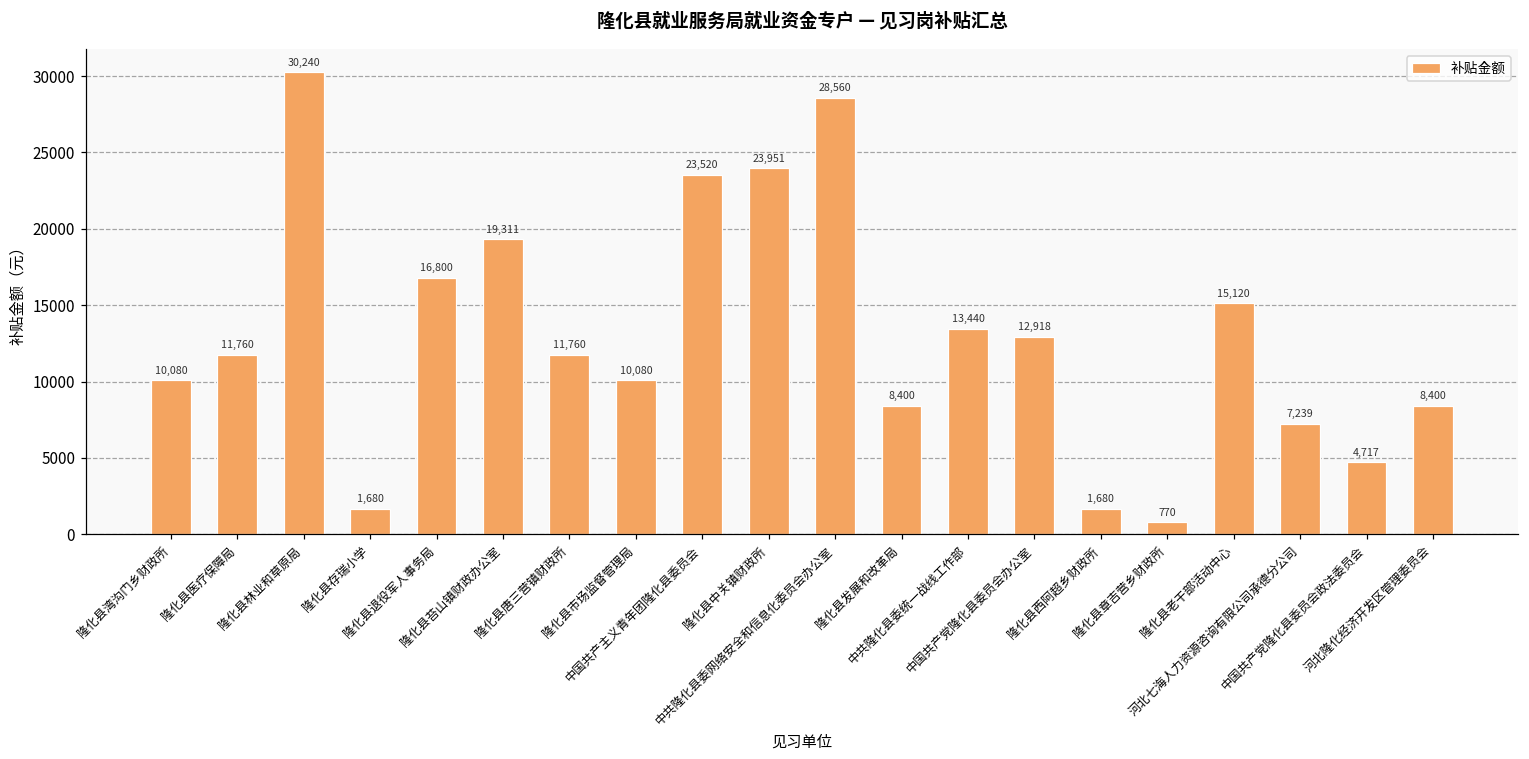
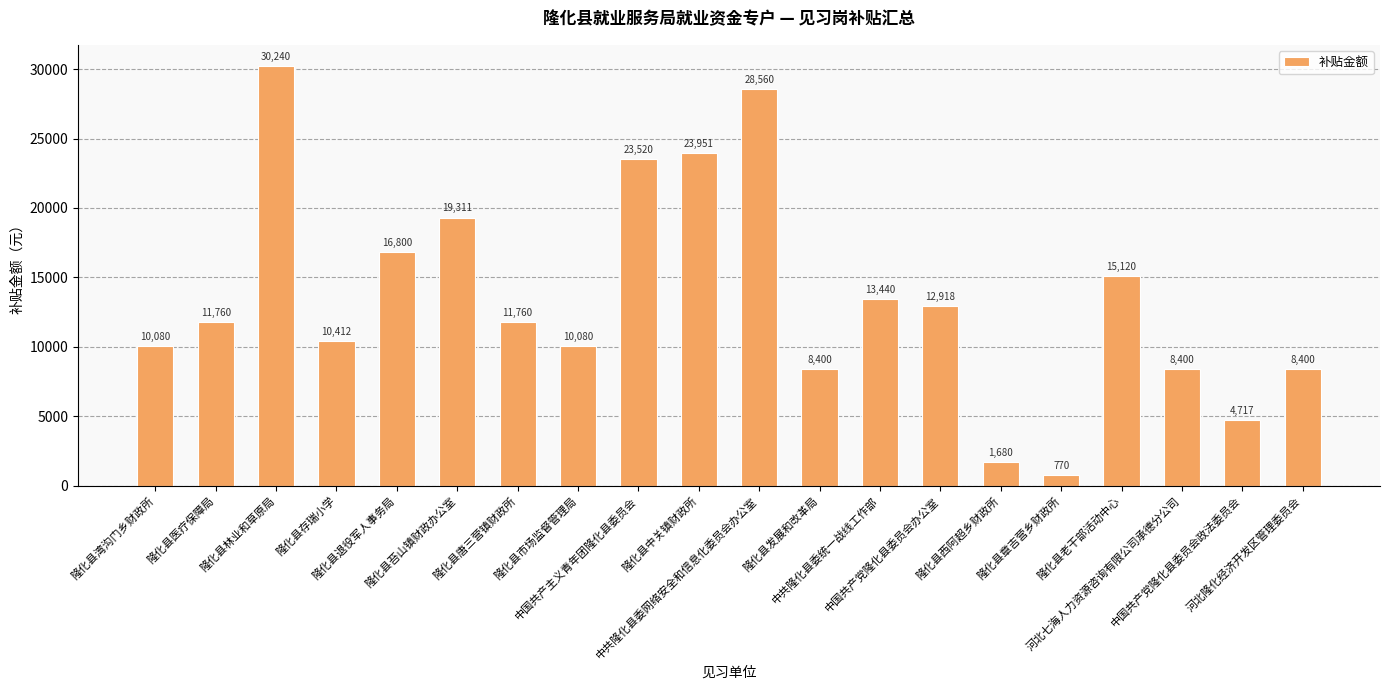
  {
    "隆化县湾沟门乡财政所": "10,080",
    "隆化县医疗保障局": "11,760",
    "隆化县林业和草原局": "30,240",
-   "隆化县存瑞小学": "1,680",
+   "隆化县存瑞小学": "10,412",
    "隆化县退役军人事务局": "16,800",
    "隆化县苔山镇财政办公室": "19,311",
    "隆化县唐三营镇财政所": "11,760",
    "隆化县市场监督管理局": "10,080",
    "中国共产主义青年团隆化县委员会": "23,520",
    "隆化县中关镇财政所": "23,951",
    "中共隆化县委网络安全和信息化委员会办公室": "28,560",
    "隆化县发展和改革局": "8,400",
    "中共隆化县委统一战线工作部": "13,440",
    "中国共产党隆化县委员会办公室": "12,918",
    "隆化县西阿超乡财政所": "1,680",
    "隆化县章吉营乡财政所": "770",
    "隆化县老干部活动中心": "15,120",
-   "河北七海人力资源咨询有限公司承德分公司": "7,239",
+   "河北七海人力资源咨询有限公司承德分公司": "8,400",
    "中国共产党隆化县委员会政法委员会": "4,717",
    "河北隆化经济开发区管理委员会": "8,400"
  }
